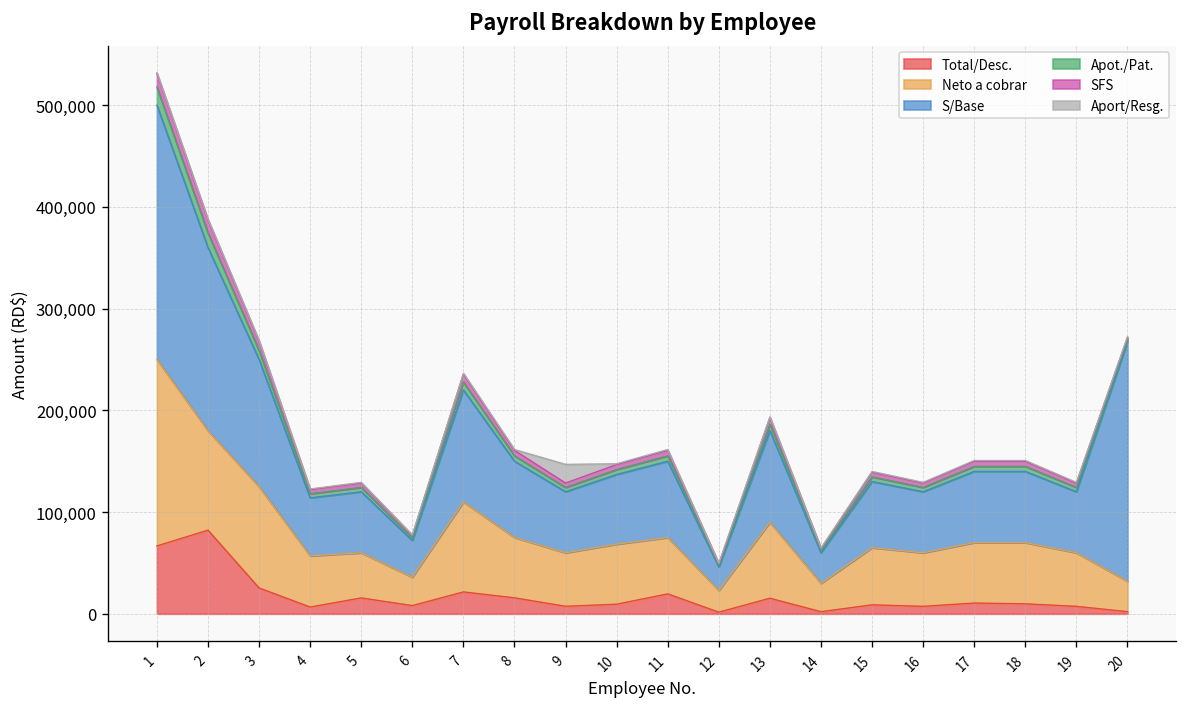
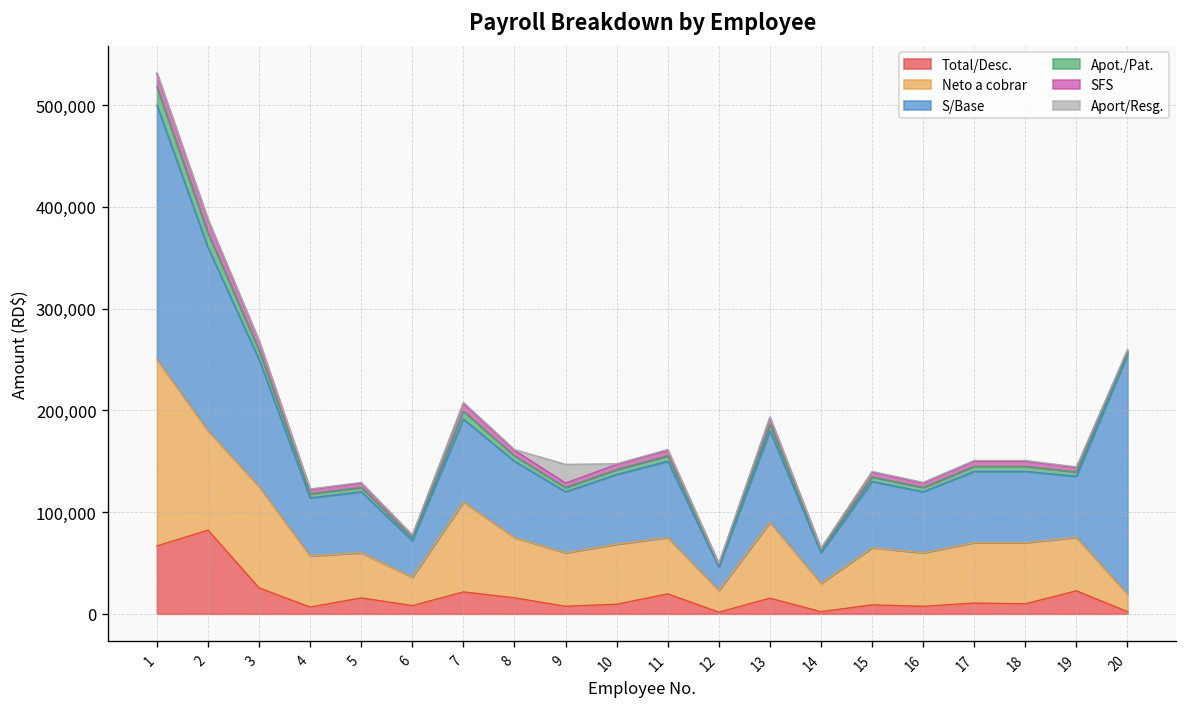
  {
    "Total/Desc.": {
      "1": "70,000",
      "2": "80,000",
      "3": "30,000",
      "4": "10,000",
      "5": "20,000",
      "6": "10,000",
      "7": "20,000",
      "8": "20,000",
      "9": "10,000",
      "10": "10,000",
      "11": "20,000",
      "12": "0",
      "13": "20,000",
      "14": "0",
      "15": "10,000",
      "16": "10,000",
      "17": "10,000",
      "18": "10,000",
-     "19": "10,000",
+     "19": "20,000",
      "20": "0"
    },
    "Neto a cobrar": {
      "1": "180,000",
      "2": "100,000",
      "3": "100,000",
      "4": "50,000",
      "5": "40,000",
      "6": "30,000",
      "7": "90,000",
      "8": "60,000",
      "9": "50,000",
      "10": "60,000",
      "11": "60,000",
      "12": "20,000",
      "13": "70,000",
      "14": "30,000",
      "15": "60,000",
      "16": "50,000",
      "17": "60,000",
      "18": "60,000",
      "19": "50,000",
-     "20": "30,000"
+     "20": "20,000"
    },
    "S/Base": {
      "1": "250,000",
      "2": "180,000",
      "3": "130,000",
      "4": "60,000",
      "5": "60,000",
-     "7": "110,000",
+     "7": "80,000",
      "8": "80,000",
      "9": "60,000",
      "10": "70,000",
      "11": "80,000",
      "13": "90,000",
      "15": "70,000",
      "16": "60,000",
      "17": "70,000",
      "18": "70,000",
      "19": "60,000"
    },
    "Apot./Pat.": {
      "1": "20,000",
      "2": "10,000",
      "3": "10,000",
      "4": "0",
      "5": "0",
      "7": "10,000",
      "8": "10,000",
      "9": "0",
      "10": "0",
      "11": "10,000",
      "13": "10,000",
      "15": "0",
      "16": "0",
      "17": "0",
      "18": "0",
      "19": "0"
    },
    "SFS": {
      "9": "0"
    },
    "Aport/Resg.": {
      "9": "20,000"
    }
  }
